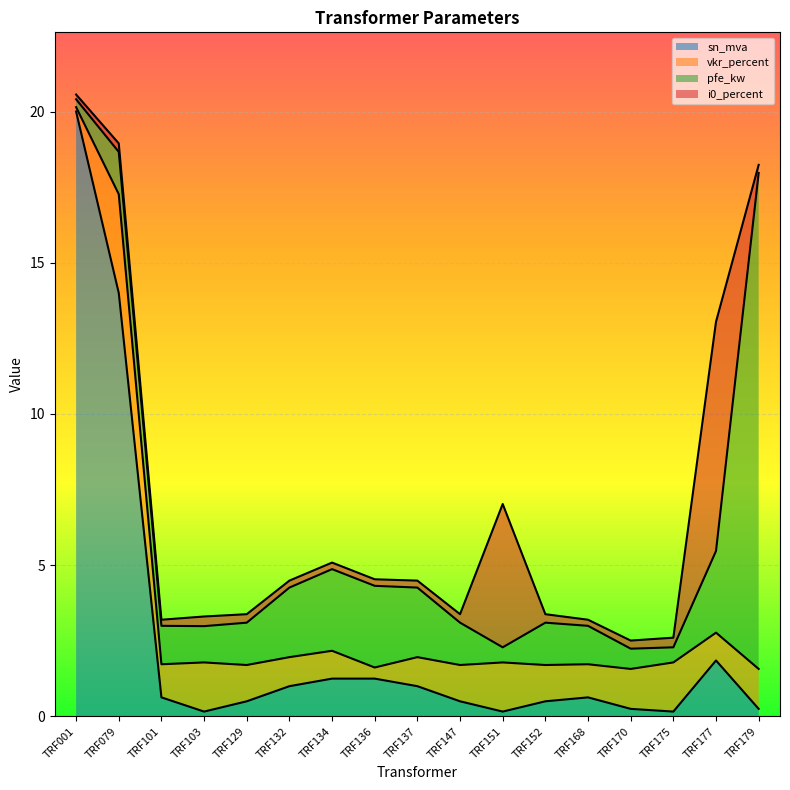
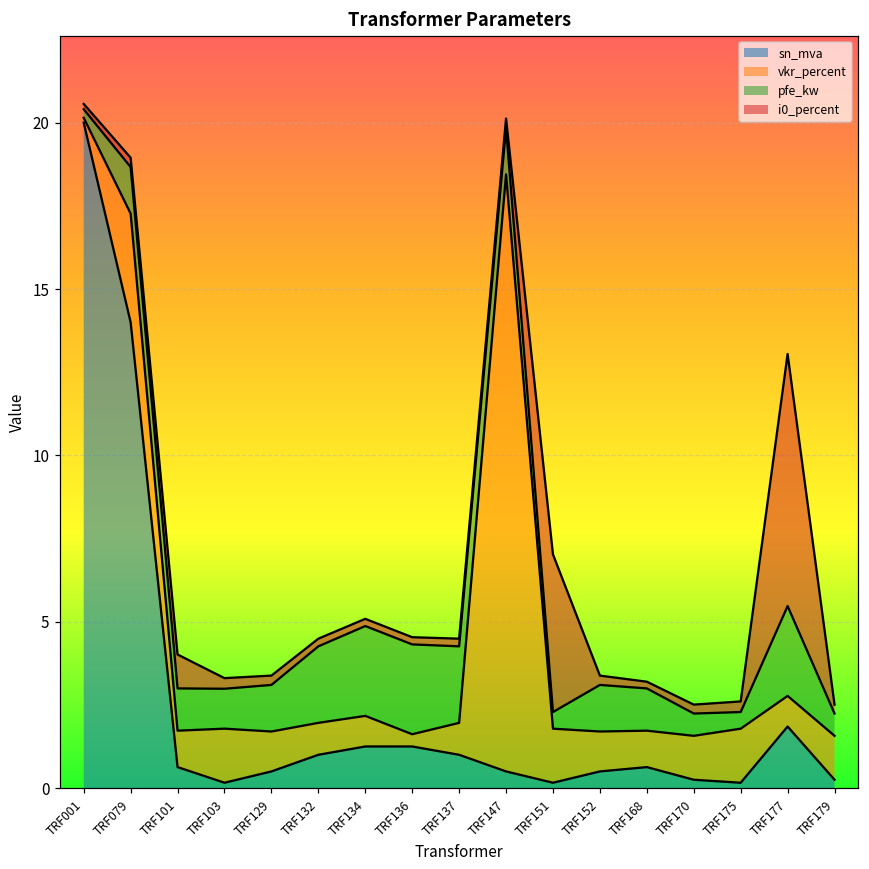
  {
    "sn_mva": {
      "TRF001": 20.0,
      "TRF079": 14.0,
      "TRF101": 0.6,
      "TRF103": 0.2,
      "TRF129": 0.5,
      "TRF132": 1.0,
      "TRF134": 1.3,
      "TRF136": 1.3,
      "TRF137": 1.0,
      "TRF147": 0.5,
      "TRF151": 0.2,
      "TRF152": 0.5,
      "TRF168": 0.6,
      "TRF170": 0.3,
      "TRF175": 0.2,
      "TRF177": 1.9,
      "TRF179": 0.3
    },
    "vkr_percent": {
      "TRF001": 0.1,
      "TRF079": 3.3,
      "TRF101": 1.1,
      "TRF103": 1.6,
      "TRF129": 1.2,
      "TRF132": 1.0,
      "TRF134": 0.9,
      "TRF136": 0.4,
      "TRF137": 1.0,
-     "TRF147": 1.2,
+     "TRF147": 17.9,
      "TRF151": 1.6,
      "TRF152": 1.2,
      "TRF168": 1.1,
      "TRF170": 1.3,
      "TRF175": 1.6,
      "TRF177": 0.9,
      "TRF179": 1.3
    },
    "pfe_kw": {
      "TRF001": 0.3,
      "TRF079": 1.4,
      "TRF101": 1.3,
      "TRF103": 1.2,
      "TRF129": 1.4,
      "TRF132": 2.3,
      "TRF134": 2.7,
      "TRF136": 2.7,
      "TRF137": 2.3,
      "TRF147": 1.4,
      "TRF151": 0.5,
      "TRF152": 1.4,
      "TRF168": 1.3,
      "TRF170": 0.7,
      "TRF175": 0.5,
      "TRF177": 2.7,
-     "TRF179": 16.4
+     "TRF179": 0.7
    },
    "i0_percent": {
      "TRF001": 0.2,
      "TRF079": 0.3,
-     "TRF101": 0.2,
+     "TRF101": 1.0,
      "TRF103": 0.3,
      "TRF129": 0.3,
      "TRF132": 0.2,
      "TRF134": 0.2,
      "TRF136": 0.2,
      "TRF137": 0.2,
      "TRF147": 0.3,
      "TRF151": 4.7,
      "TRF152": 0.3,
      "TRF168": 0.2,
      "TRF170": 0.3,
      "TRF175": 0.3,
      "TRF177": 7.6,
      "TRF179": 0.3
    }
  }
